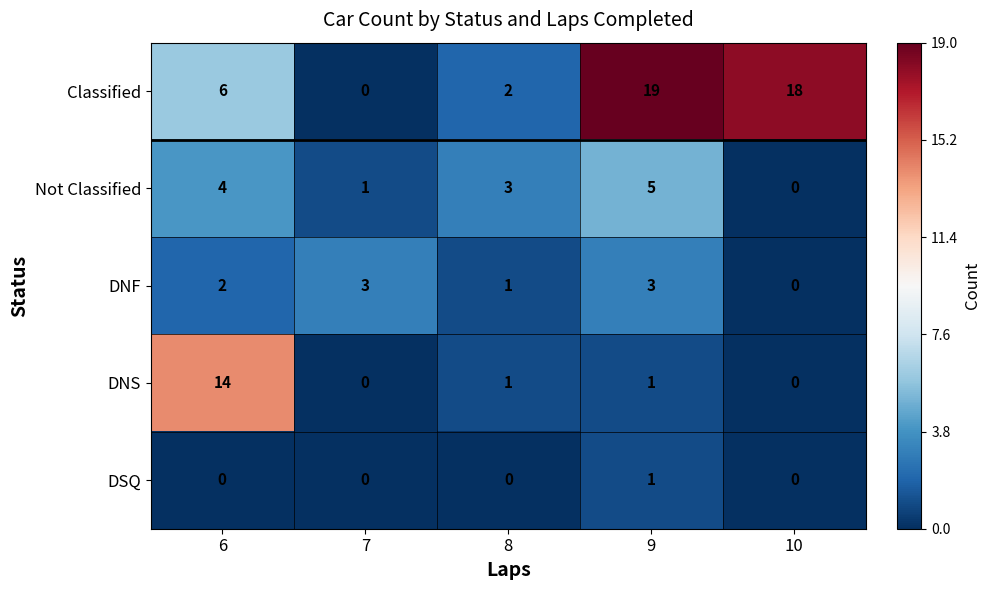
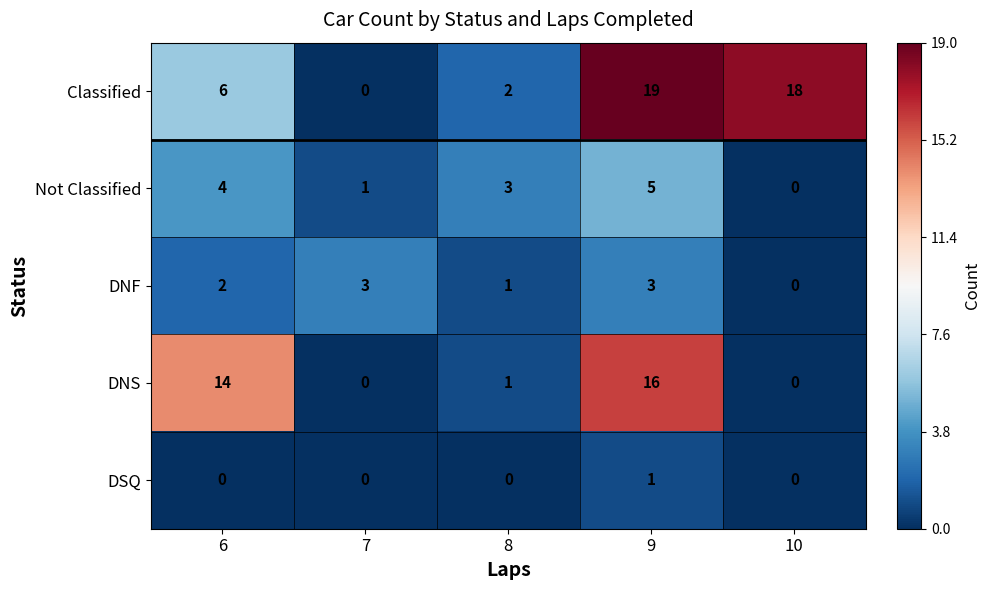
  {
    "Classified": {
      "6": 6,
      "7": 0,
      "8": 2,
      "9": 19,
      "10": 18
    },
    "Not Classified": {
      "6": 4,
      "7": 1,
      "8": 3,
      "9": 5,
      "10": 0
    },
    "DNF": {
      "6": 2,
      "7": 3,
      "8": 1,
      "9": 3,
      "10": 0
    },
    "DNS": {
      "6": 14,
      "7": 0,
      "8": 1,
-     "9": 1,
+     "9": 16,
      "10": 0
    },
    "DSQ": {
      "6": 0,
      "7": 0,
      "8": 0,
      "9": 1,
      "10": 0
    }
  }
